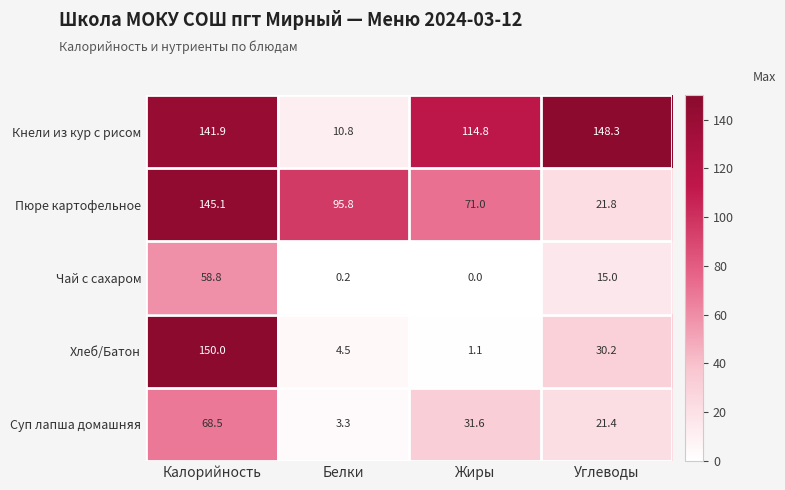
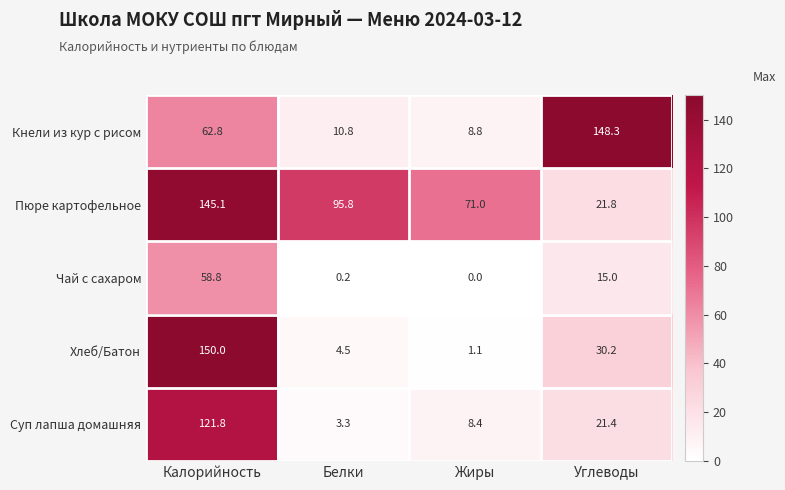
  {
    "Кнели из кур с рисом": {
-     "Калорийность": 141.9,
+     "Калорийность": 62.8,
      "Белки": 10.8,
-     "Жиры": 114.8,
+     "Жиры": 8.8,
      "Углеводы": 148.3
    },
    "Пюре картофельное": {
      "Калорийность": 145.1,
      "Белки": 95.8,
      "Жиры": 71.0,
      "Углеводы": 21.8
    },
    "Чай с сахаром": {
      "Калорийность": 58.8,
      "Белки": 0.2,
      "Жиры": 0.0,
      "Углеводы": 15.0
    },
    "Хлеб/Батон": {
      "Калорийность": 150.0,
      "Белки": 4.5,
      "Жиры": 1.1,
      "Углеводы": 30.2
    },
    "Суп лапша домашняя": {
-     "Калорийность": 68.5,
+     "Калорийность": 121.8,
      "Белки": 3.3,
-     "Жиры": 31.6,
+     "Жиры": 8.4,
      "Углеводы": 21.4
    }
  }
